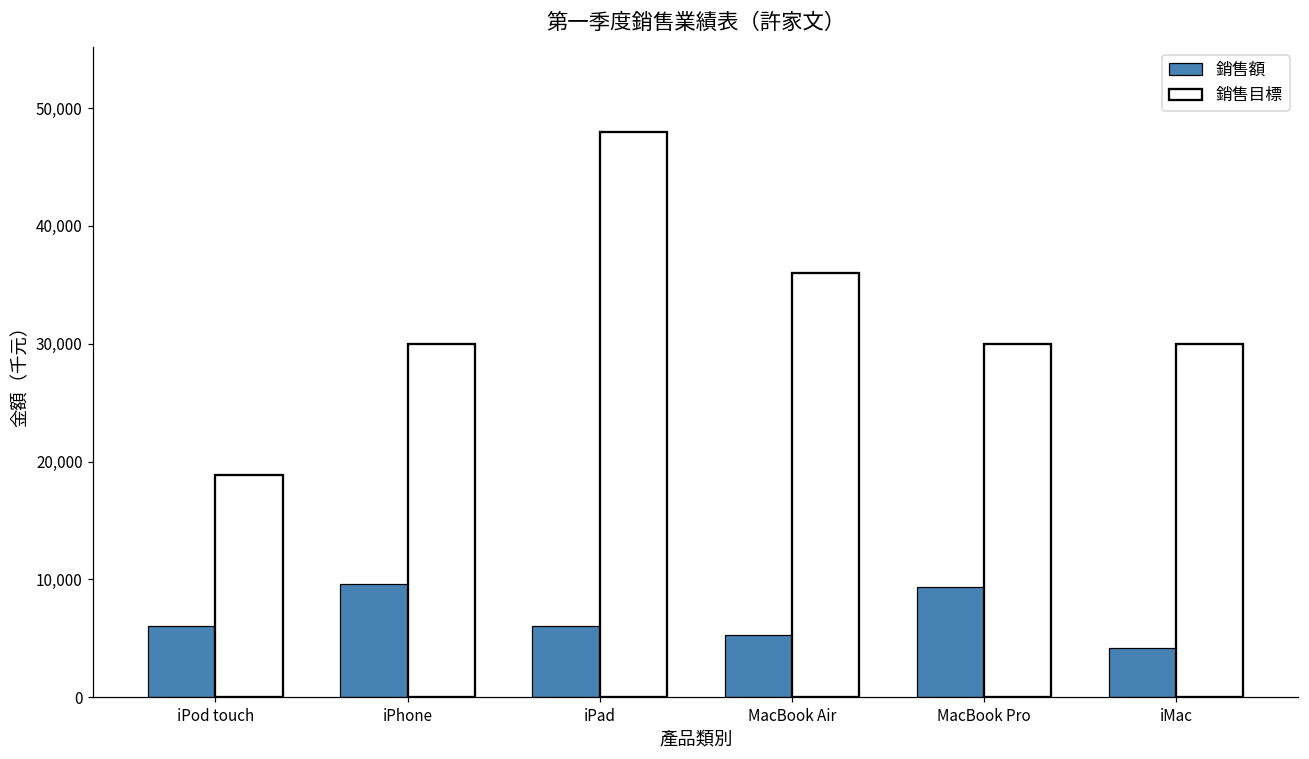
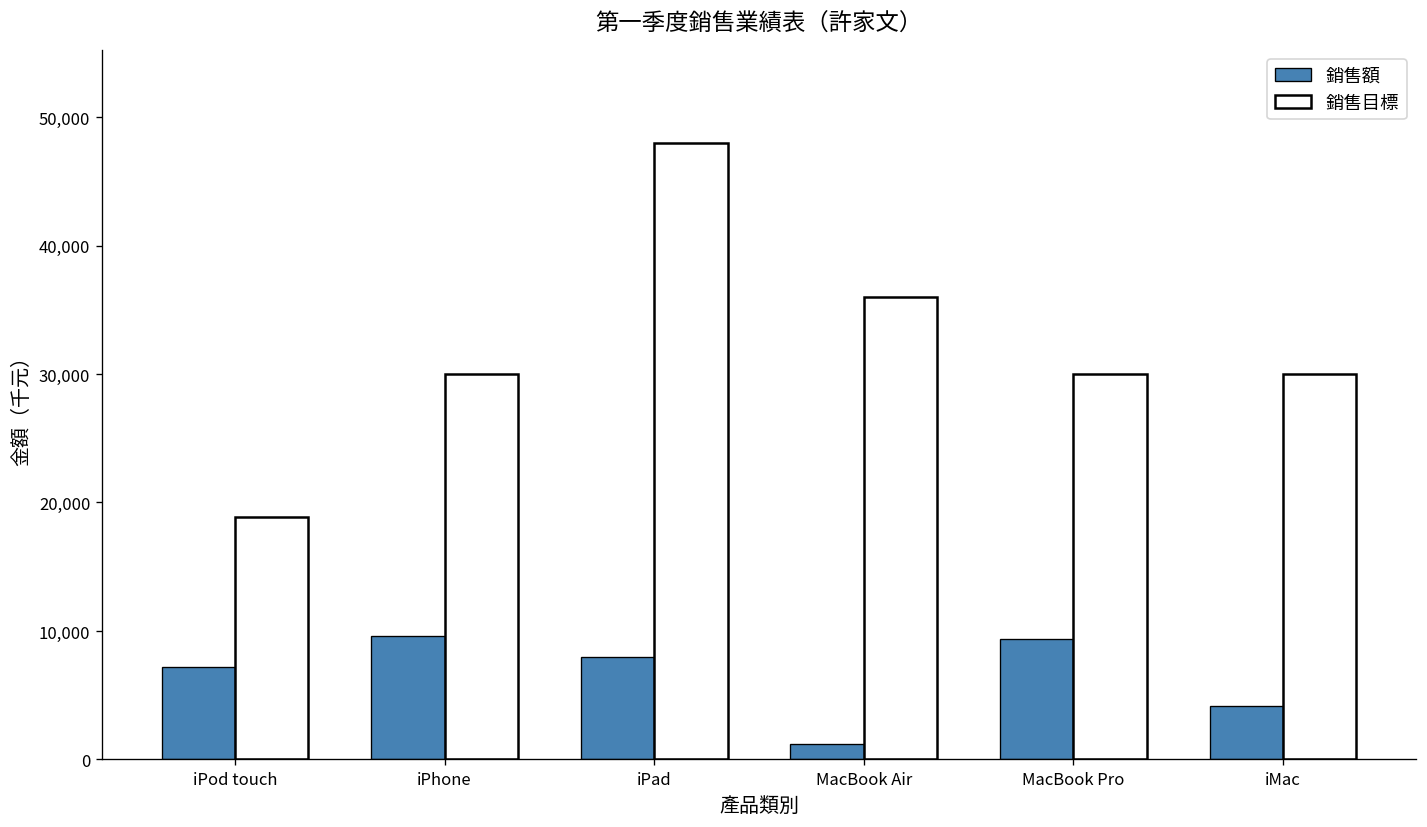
  {
    "銷售額": {
-     "iPod touch": "6,000",
+     "iPod touch": "7,200",
      "iPhone": "9,600",
-     "iPad": "6,000",
-     "MacBook Air": "5,300",
+     "iPad": "8,000",
+     "MacBook Air": "1,200",
      "MacBook Pro": "9,300",
      "iMac": "4,100"
    },
    "銷售目標": {
      "iPod touch": "18,900",
      "iPhone": "30,000",
      "iPad": "48,000",
      "MacBook Air": "36,000",
      "MacBook Pro": "30,000",
      "iMac": "30,000"
    }
  }
